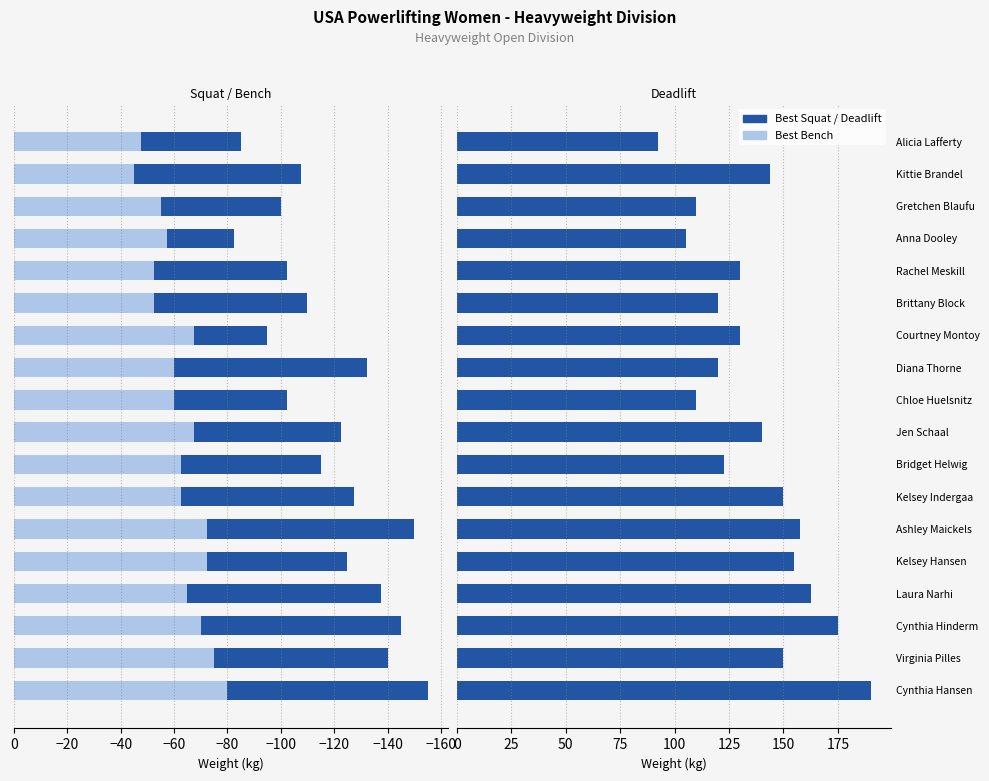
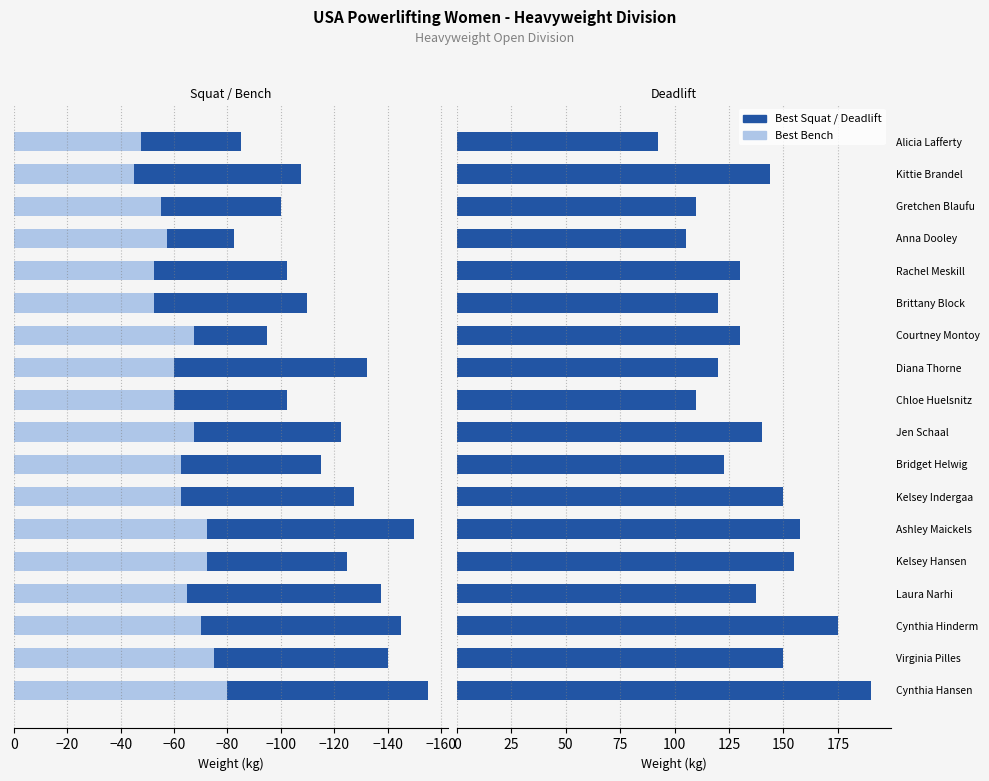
  {
    "Deadlift": {
      "Alicia Lafferty": 93,
      "Kittie Brandel": 144,
      "Gretchen Blaufu": 110,
      "Anna Dooley": 105,
      "Rachel Meskill": 130,
      "Brittany Block": 120,
      "Courtney Montoy": 130,
      "Diana Thorne": 120,
      "Chloe Huelsnitz": 110,
      "Jen Schaal": 140,
      "Bridget Helwig": 123,
      "Kelsey Indergaa": 150,
      "Ashley Maickels": 158,
      "Kelsey Hansen": 155,
-     "Laura Narhi": 163,
+     "Laura Narhi": 137,
      "Cynthia Hinderm": 175,
      "Virginia Pilles": 150,
      "Cynthia Hansen": 190
    }
  }
